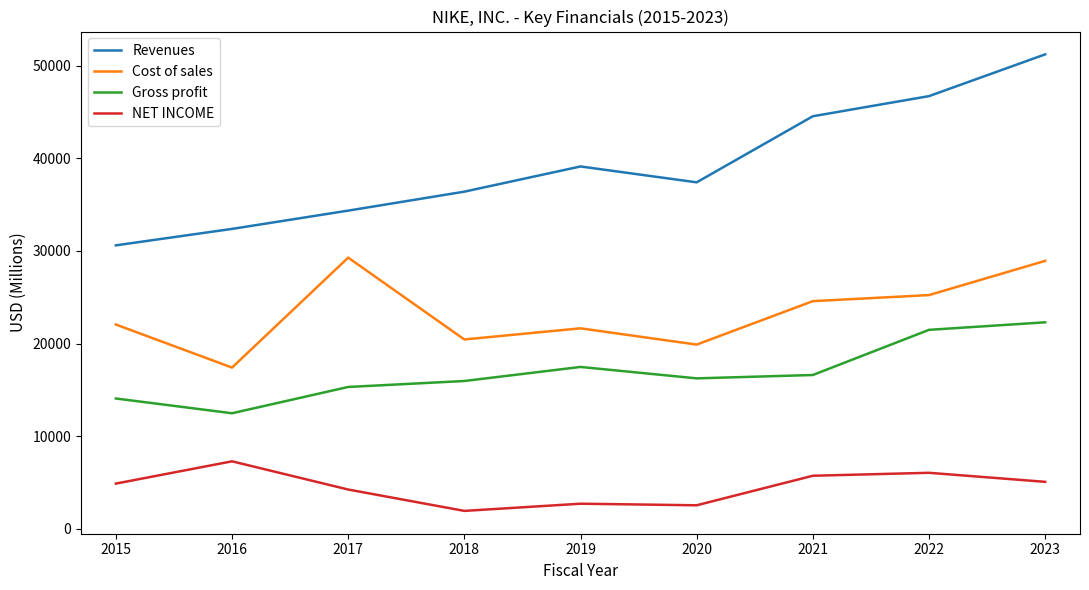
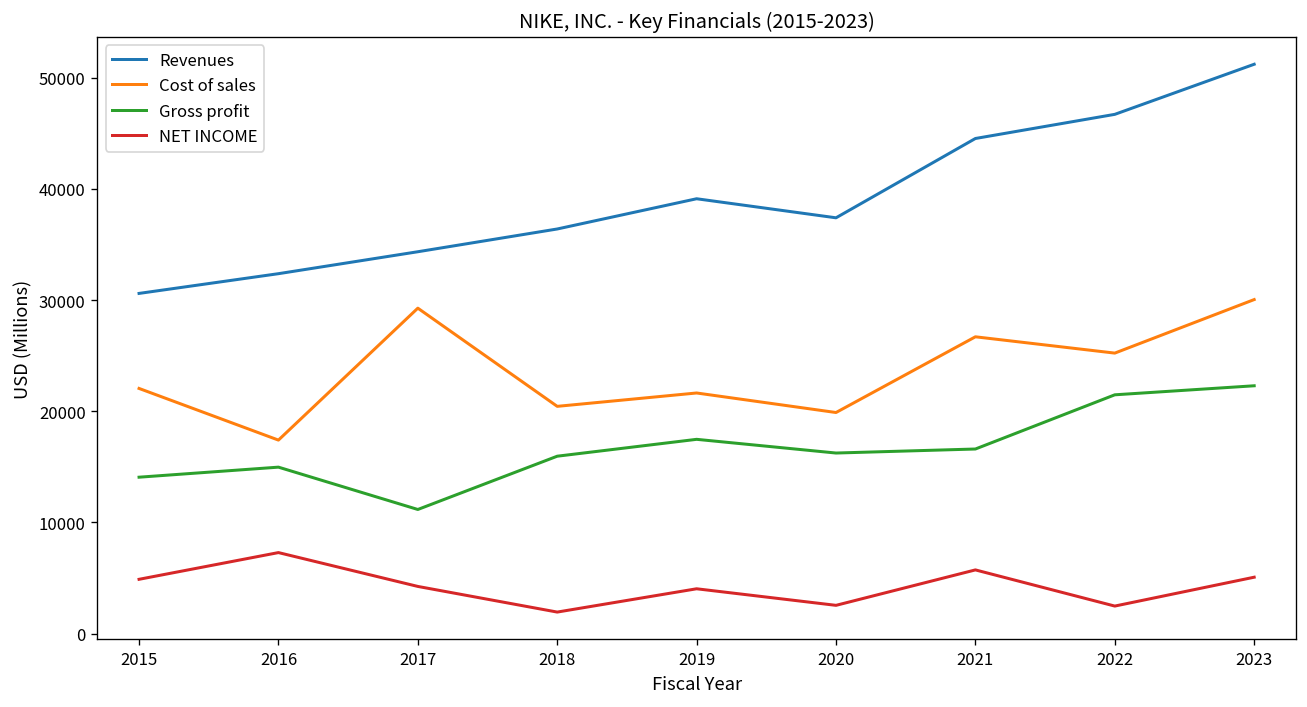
  {
    "Revenues": {
      "2015": 31000,
      "2016": 32000,
      "2017": 34000,
      "2018": 36000,
      "2019": 39000,
      "2020": 37000,
      "2021": 45000,
      "2022": 47000,
      "2023": 51000
    },
    "Cost of sales": {
      "2015": 22000,
      "2016": 17000,
      "2017": 29000,
      "2018": 20000,
      "2019": 22000,
      "2020": 20000,
-     "2021": 25000,
+     "2021": 27000,
      "2022": 25000,
-     "2023": 29000
+     "2023": 30000
    },
    "Gross profit": {
      "2015": 14000,
-     "2016": 12000,
-     "2017": 15000,
+     "2016": 15000,
+     "2017": 11000,
      "2018": 16000,
      "2019": 17000,
      "2020": 16000,
      "2021": 17000,
      "2022": 21000,
      "2023": 22000
    },
    "NET INCOME": {
      "2015": 5000,
      "2016": 7000,
      "2017": 4000,
      "2018": 2000,
-     "2019": 3000,
+     "2019": 4000,
      "2020": 3000,
      "2021": 6000,
-     "2022": 6000,
+     "2022": 2000,
      "2023": 5000
    }
  }
